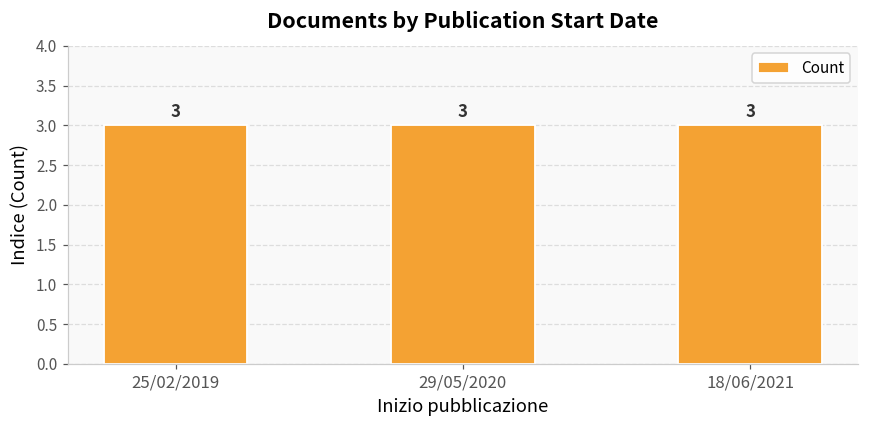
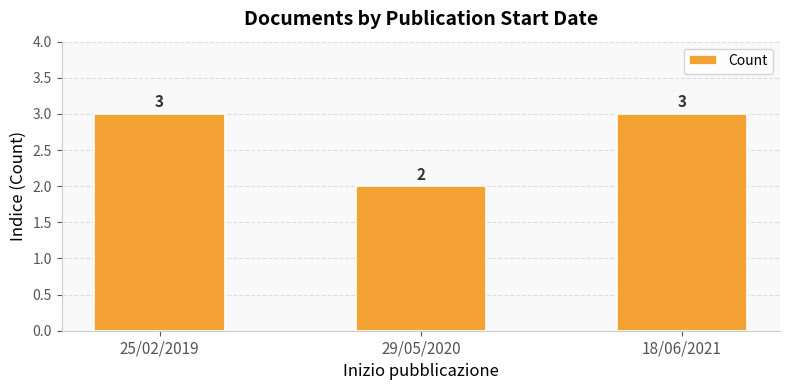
  {
    "25/02/2019": 3,
-   "29/05/2020": 3,
+   "29/05/2020": 2,
    "18/06/2021": 3
  }
